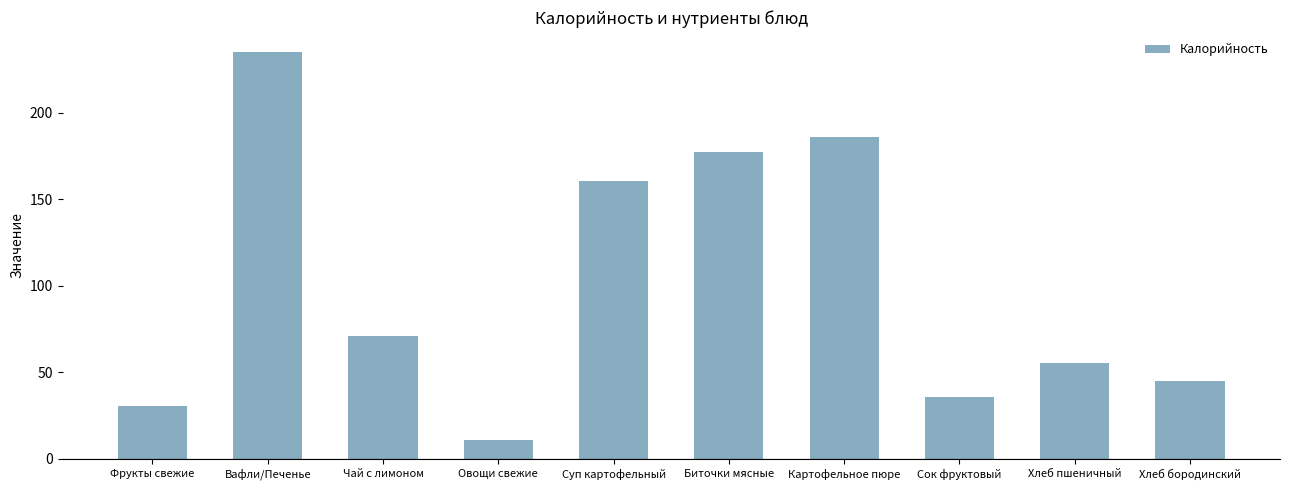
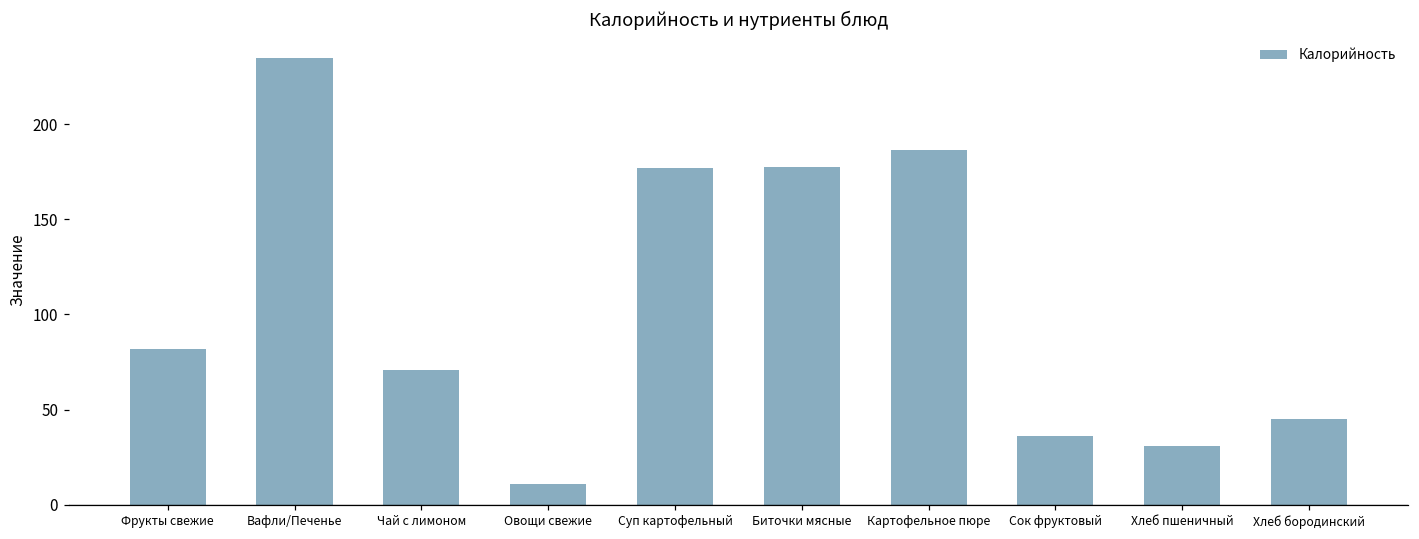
  {
-   "Фрукты свежие": 30,
+   "Фрукты свежие": 82,
    "Вафли/Печенье": 235,
    "Чай с лимоном": 71,
    "Овощи свежие": 11,
-   "Суп картофельный": 161,
+   "Суп картофельный": 177,
    "Биточки мясные": 177,
    "Картофельное пюре": 186,
    "Сок фруктовый": 36,
-   "Хлеб пшеничный": 55,
+   "Хлеб пшеничный": 31,
    "Хлеб бородинский": 45
  }
